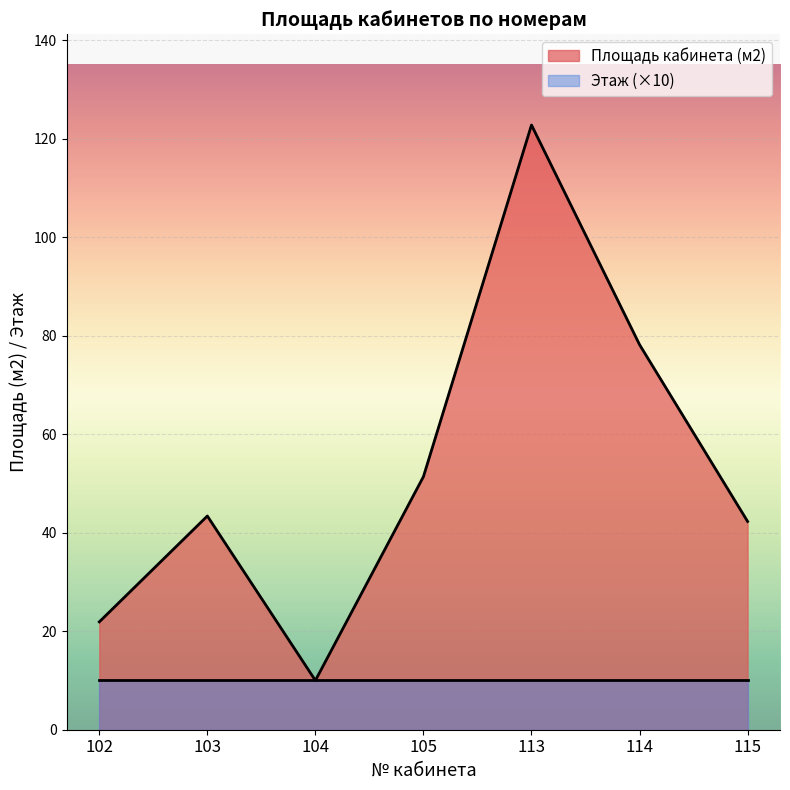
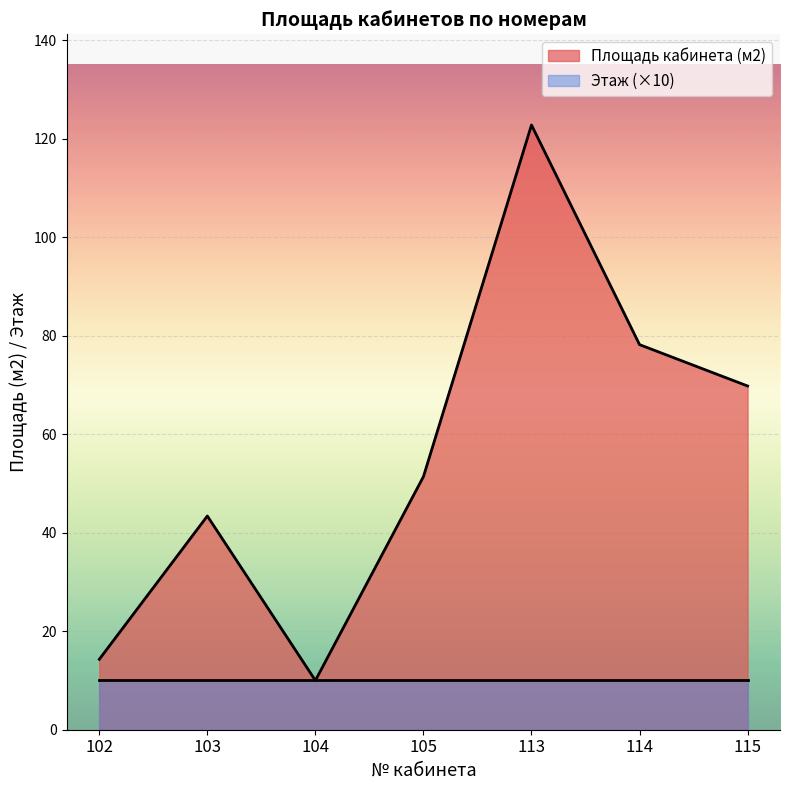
  {
    "Площадь кабинета (м2)": {
-     "102": 22,
+     "102": 14,
      "103": 43,
      "105": 51,
      "113": 123,
      "114": 78,
-     "115": 42
+     "115": 70
    },
    "Этаж (×10)": {
      "102": 10,
      "103": 10,
      "105": 10,
      "113": 10,
      "114": 10,
      "115": 10
    }
  }
